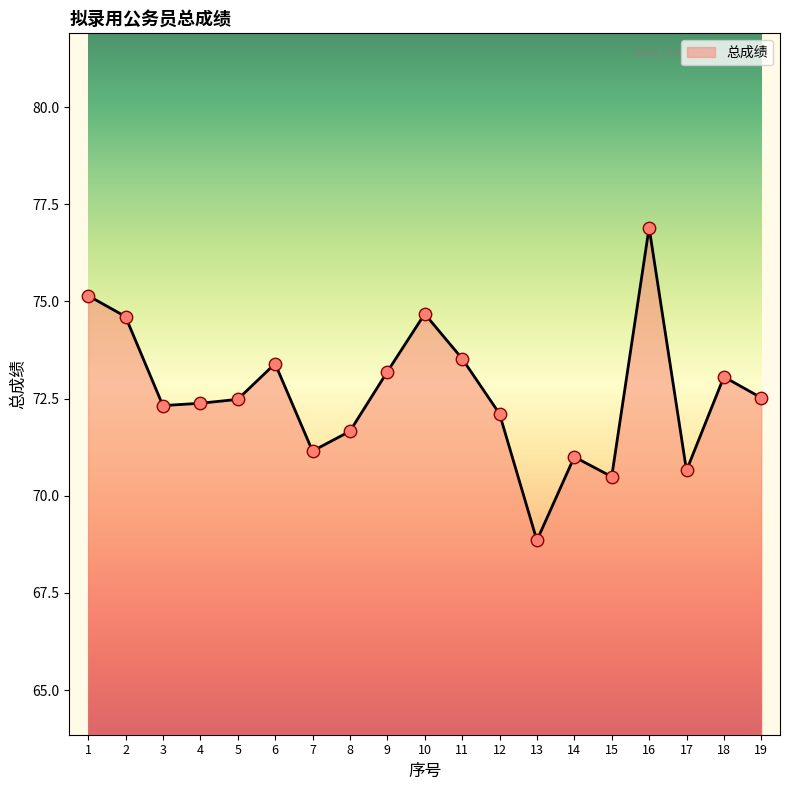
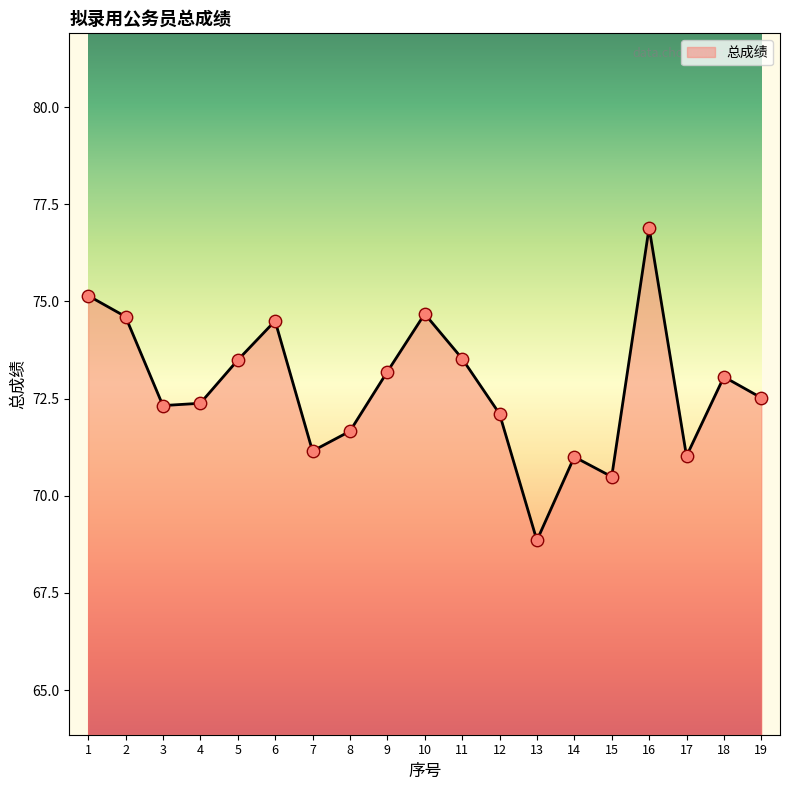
  {
    "1": 75.2,
    "2": 74.6,
    "3": 72.3,
    "4": 72.4,
-   "5": 72.5,
-   "6": 73.4,
+   "5": 73.5,
+   "6": 74.5,
    "7": 71.2,
    "8": 71.7,
    "9": 73.2,
    "10": 74.7,
    "11": 73.5,
    "12": 72.1,
    "13": 68.9,
    "14": 71.0,
    "15": 70.5,
    "16": 76.9,
-   "17": 70.7,
+   "17": 71.0,
    "18": 73.1,
    "19": 72.5
  }
